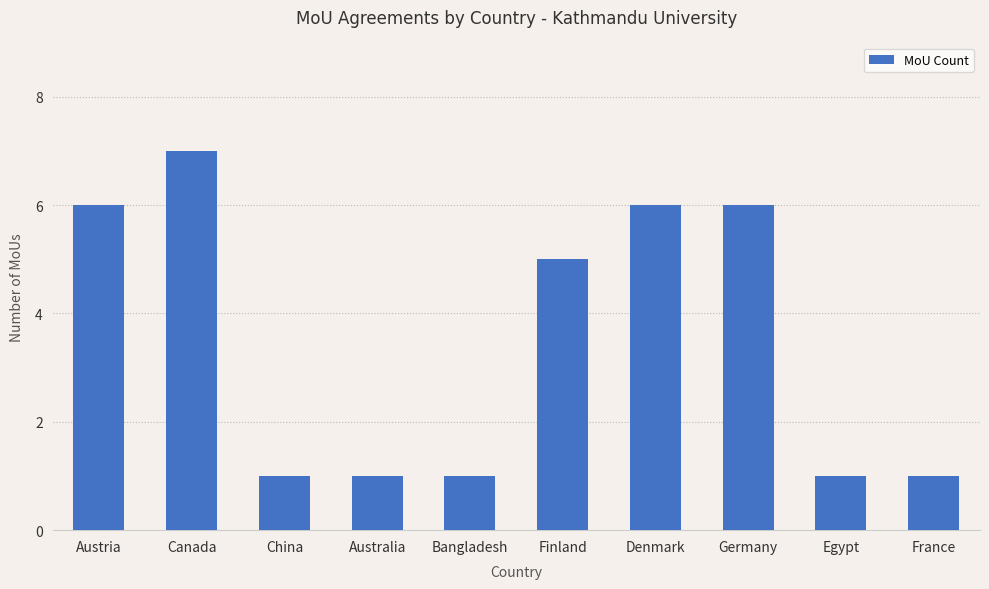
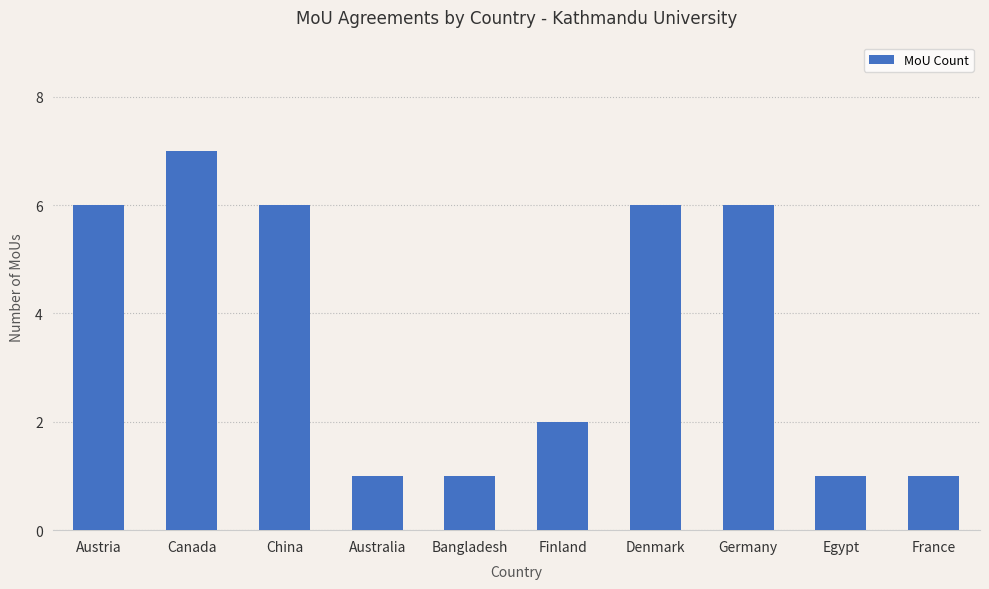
  {
    "Austria": 6,
    "Canada": 7,
-   "China": 1,
+   "China": 6,
    "Australia": 1,
    "Bangladesh": 1,
-   "Finland": 5,
+   "Finland": 2,
    "Denmark": 6,
    "Germany": 6,
    "Egypt": 1,
    "France": 1
  }
